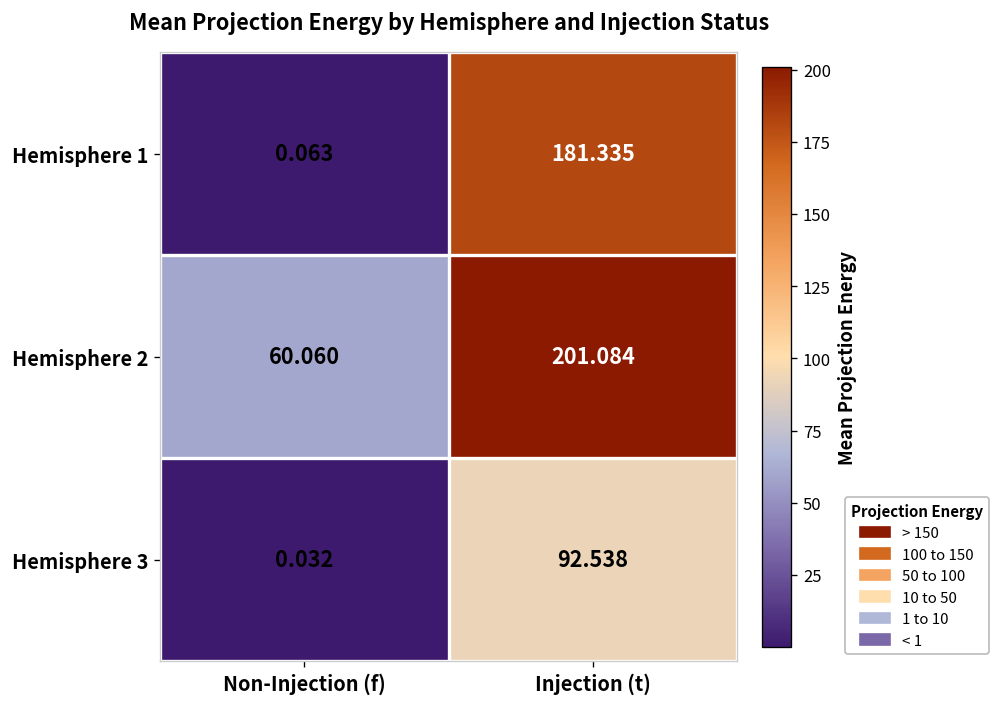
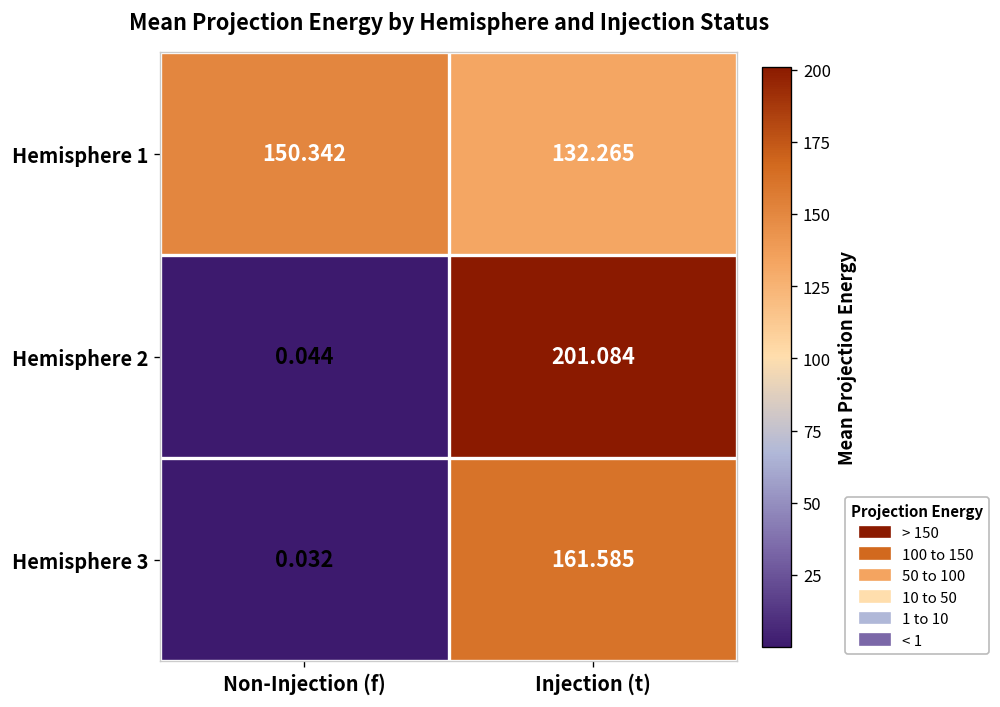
  {
    "Hemisphere 1": {
-     "Non-Injection (f)": 0.063,
-     "Injection (t)": 181.335
+     "Non-Injection (f)": 150.342,
+     "Injection (t)": 132.265
    },
    "Hemisphere 2": {
-     "Non-Injection (f)": 60.060,
+     "Non-Injection (f)": 0.044,
      "Injection (t)": 201.084
    },
    "Hemisphere 3": {
      "Non-Injection (f)": 0.032,
-     "Injection (t)": 92.538
+     "Injection (t)": 161.585
    }
  }
